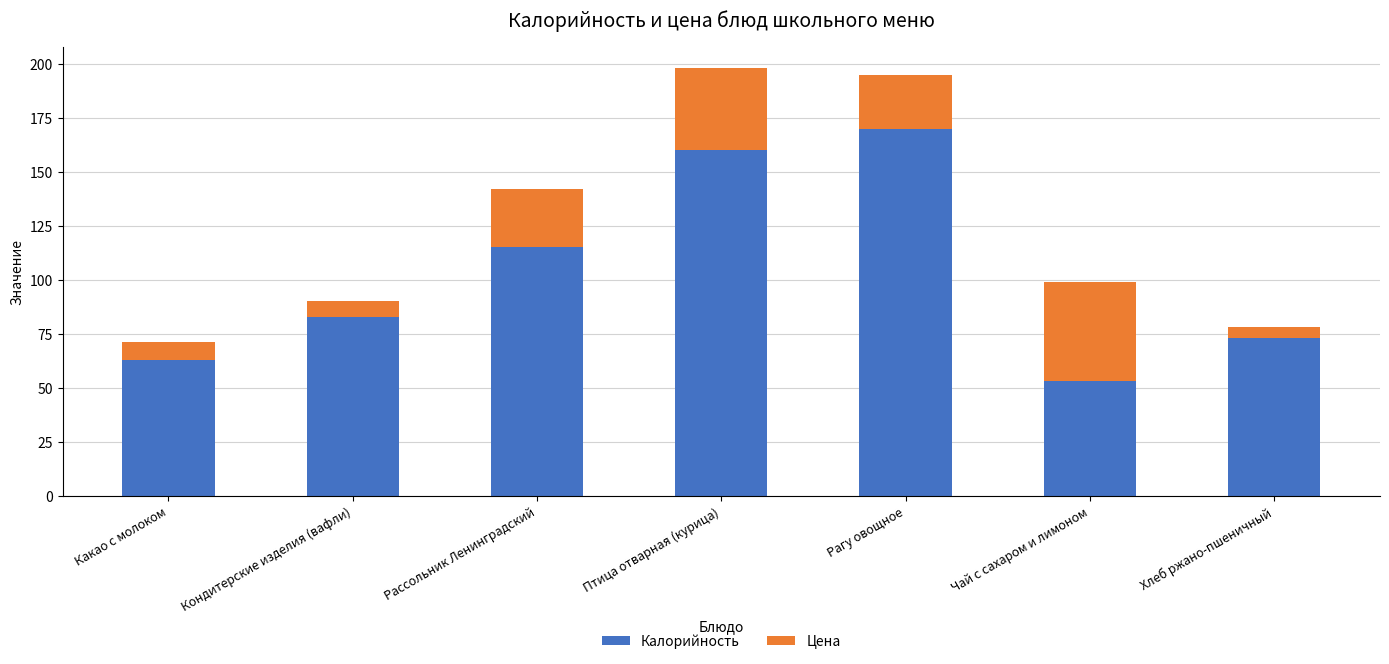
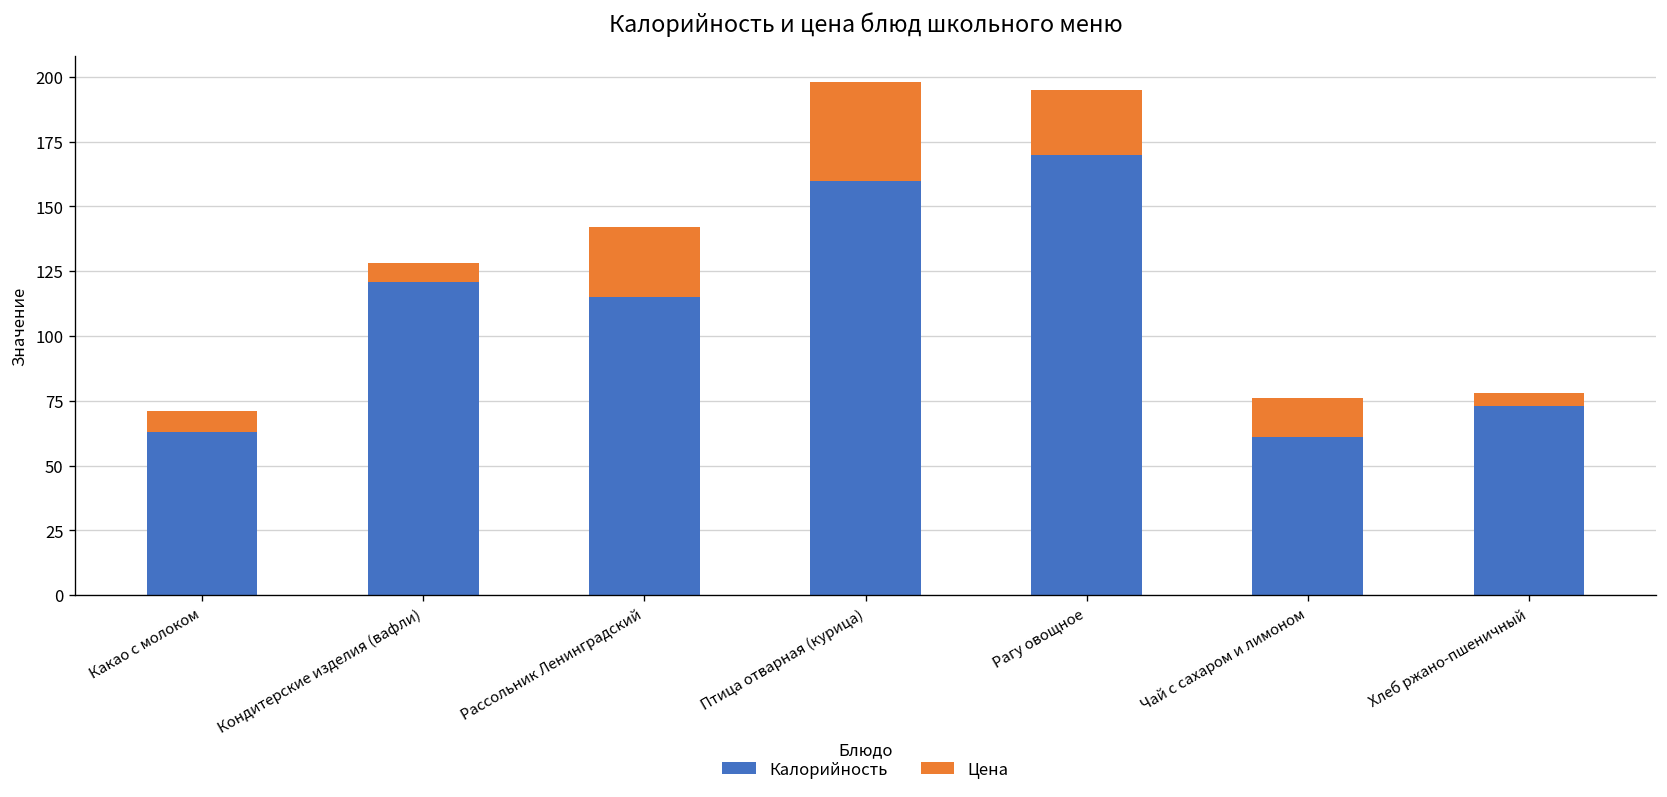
  {
    "Калорийность": {
      "Какао с молоком": 63,
-     "Кондитерские изделия (вафли)": 83,
+     "Кондитерские изделия (вафли)": 121,
      "Рассольник Ленинградский": 115,
      "Птица отварная (курица)": 160,
      "Рагу овощное": 170,
-     "Чай с сахаром и лимоном": 53,
+     "Чай с сахаром и лимоном": 61,
      "Хлеб ржано-пшеничный": 73
    },
    "Цена": {
      "Какао с молоком": 8,
      "Кондитерские изделия (вафли)": 7,
      "Рассольник Ленинградский": 27,
      "Птица отварная (курица)": 38,
      "Рагу овощное": 25,
-     "Чай с сахаром и лимоном": 46,
+     "Чай с сахаром и лимоном": 15,
      "Хлеб ржано-пшеничный": 5
    }
  }
